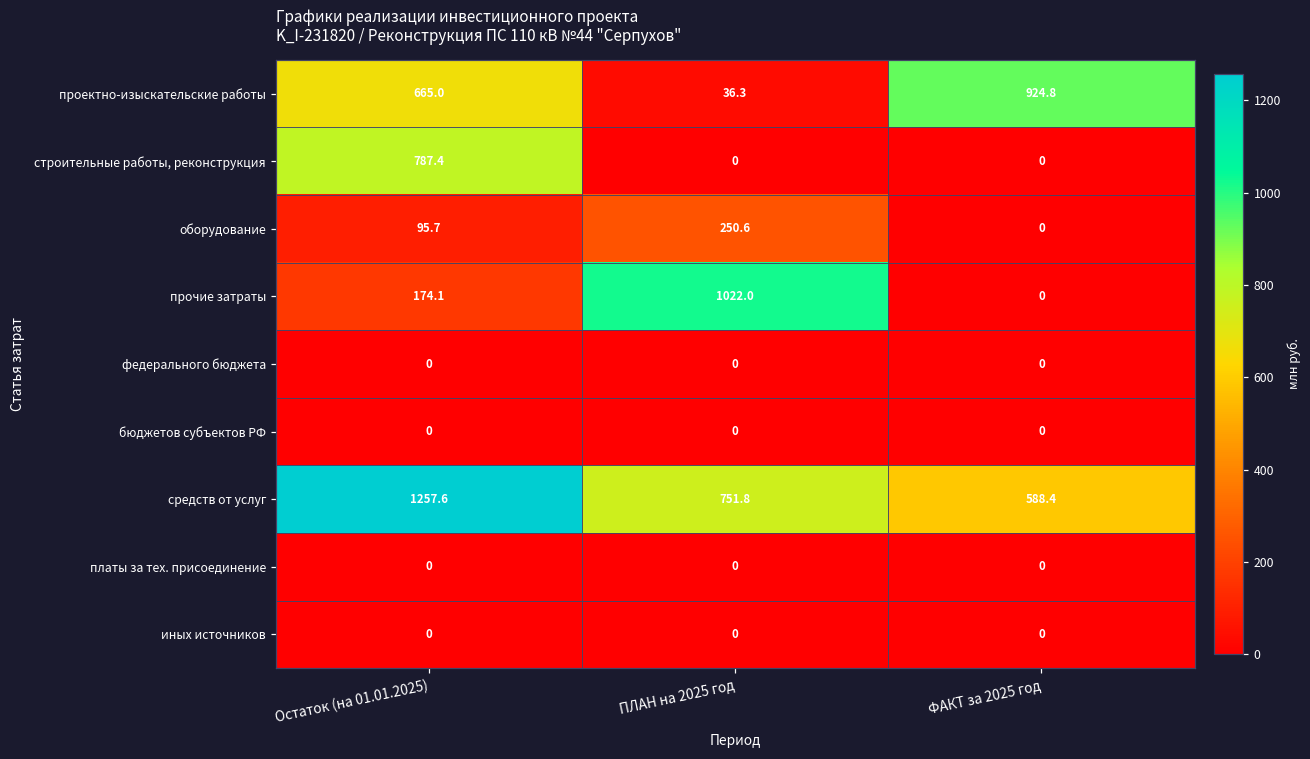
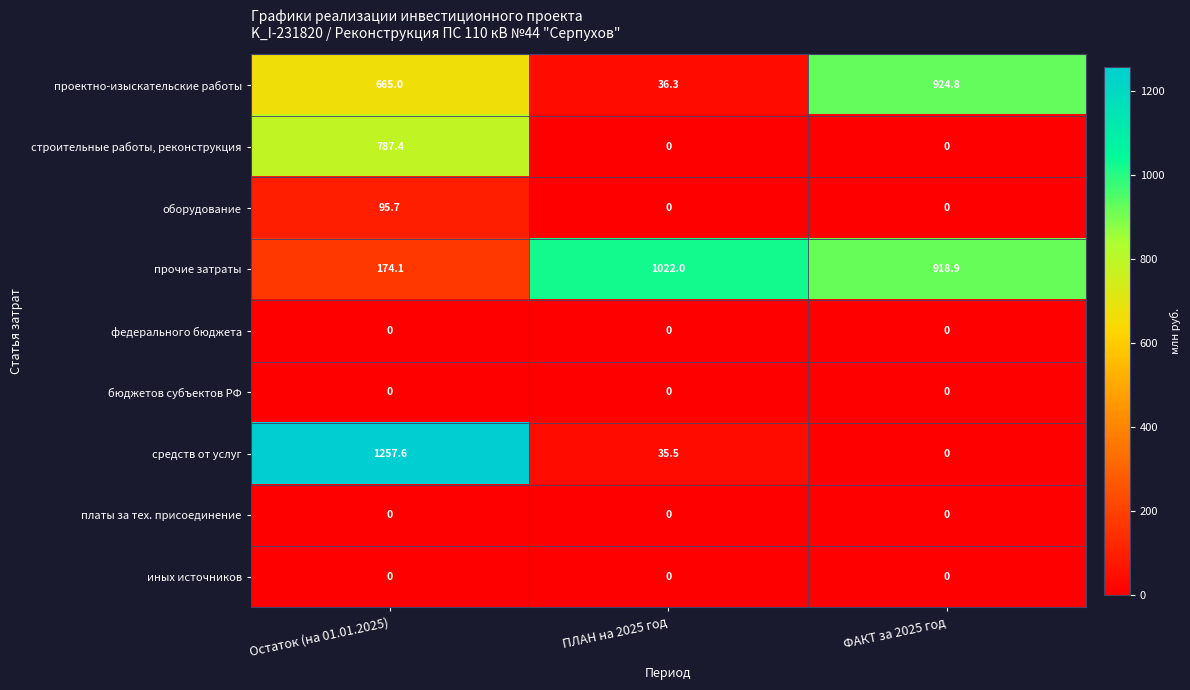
  {
    "проектно-изыскательские работы": {
      "Остаток (на 01.01.2025)": 665.0,
      "ПЛАН на 2025 год": 36.3,
      "ФАКТ за 2025 год": 924.8
    },
    "строительные работы, реконструкция": {
      "Остаток (на 01.01.2025)": 787.4,
      "ПЛАН на 2025 год": 0,
      "ФАКТ за 2025 год": 0
    },
    "оборудование": {
      "Остаток (на 01.01.2025)": 95.7,
-     "ПЛАН на 2025 год": 250.6,
+     "ПЛАН на 2025 год": 0,
      "ФАКТ за 2025 год": 0
    },
    "прочие затраты": {
      "Остаток (на 01.01.2025)": 174.1,
      "ПЛАН на 2025 год": 1022.0,
-     "ФАКТ за 2025 год": 0
+     "ФАКТ за 2025 год": 918.9
    },
    "федерального бюджета": {
      "Остаток (на 01.01.2025)": 0,
      "ПЛАН на 2025 год": 0,
      "ФАКТ за 2025 год": 0
    },
    "бюджетов субъектов РФ": {
      "Остаток (на 01.01.2025)": 0,
      "ПЛАН на 2025 год": 0,
      "ФАКТ за 2025 год": 0
    },
    "средств от услуг": {
      "Остаток (на 01.01.2025)": 1257.6,
-     "ПЛАН на 2025 год": 751.8,
-     "ФАКТ за 2025 год": 588.4
+     "ПЛАН на 2025 год": 35.5,
+     "ФАКТ за 2025 год": 0
    },
    "платы за тех. присоединение": {
      "Остаток (на 01.01.2025)": 0,
      "ПЛАН на 2025 год": 0,
      "ФАКТ за 2025 год": 0
    },
    "иных источников": {
      "Остаток (на 01.01.2025)": 0,
      "ПЛАН на 2025 год": 0,
      "ФАКТ за 2025 год": 0
    }
  }
